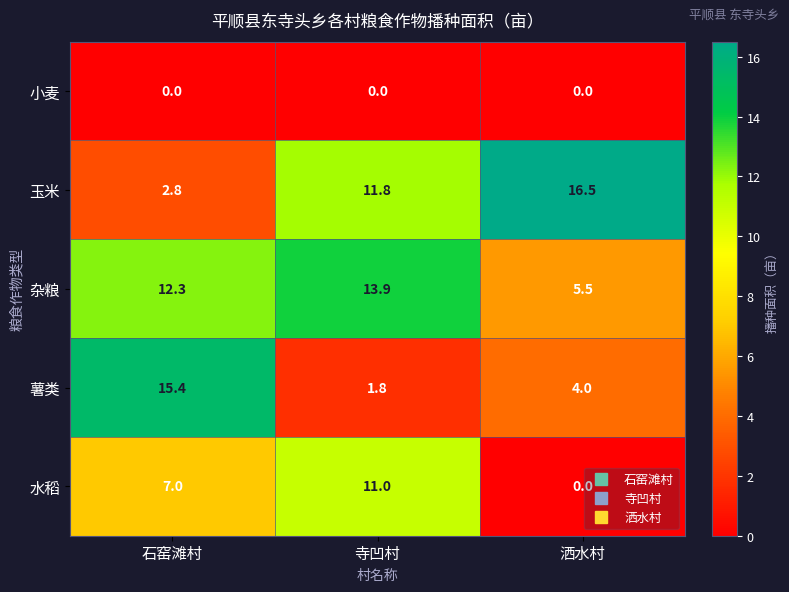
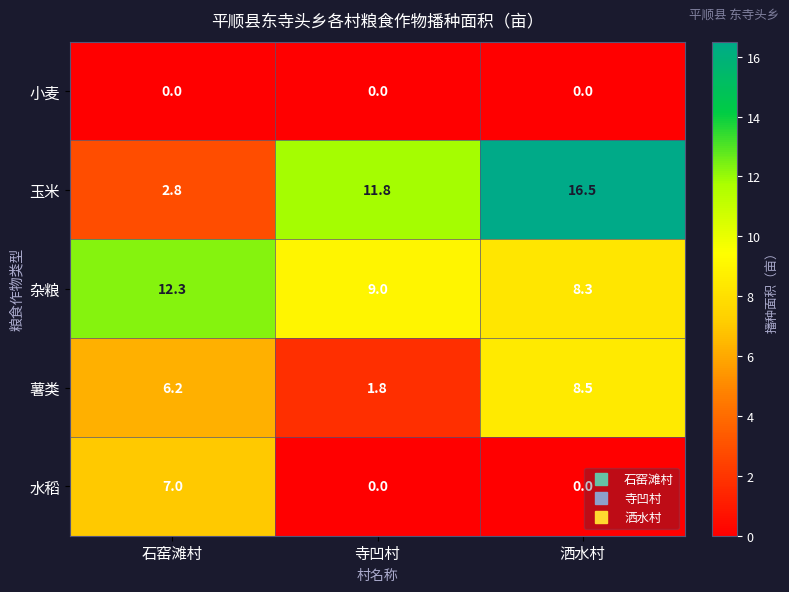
  {
    "小麦": {
      "石窑滩村": 0.0,
      "寺凹村": 0.0,
      "洒水村": 0.0
    },
    "玉米": {
      "石窑滩村": 2.8,
      "寺凹村": 11.8,
      "洒水村": 16.5
    },
    "杂粮": {
      "石窑滩村": 12.3,
-     "寺凹村": 13.9,
-     "洒水村": 5.5
+     "寺凹村": 9.0,
+     "洒水村": 8.3
    },
    "薯类": {
-     "石窑滩村": 15.4,
+     "石窑滩村": 6.2,
      "寺凹村": 1.8,
-     "洒水村": 4.0
+     "洒水村": 8.5
    },
    "水稻": {
      "石窑滩村": 7.0,
-     "寺凹村": 11.0
+     "寺凹村": 0.0
    }
  }
